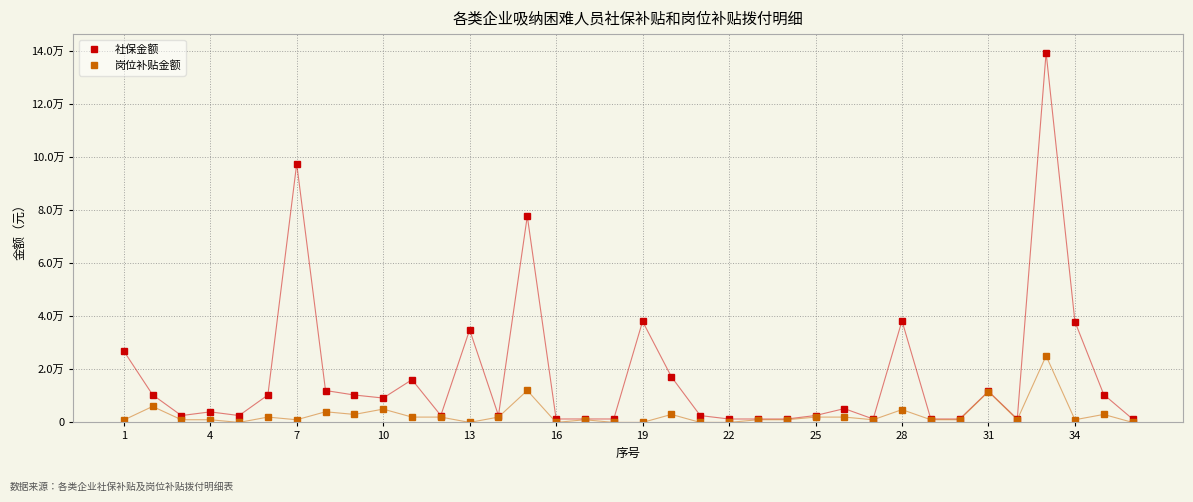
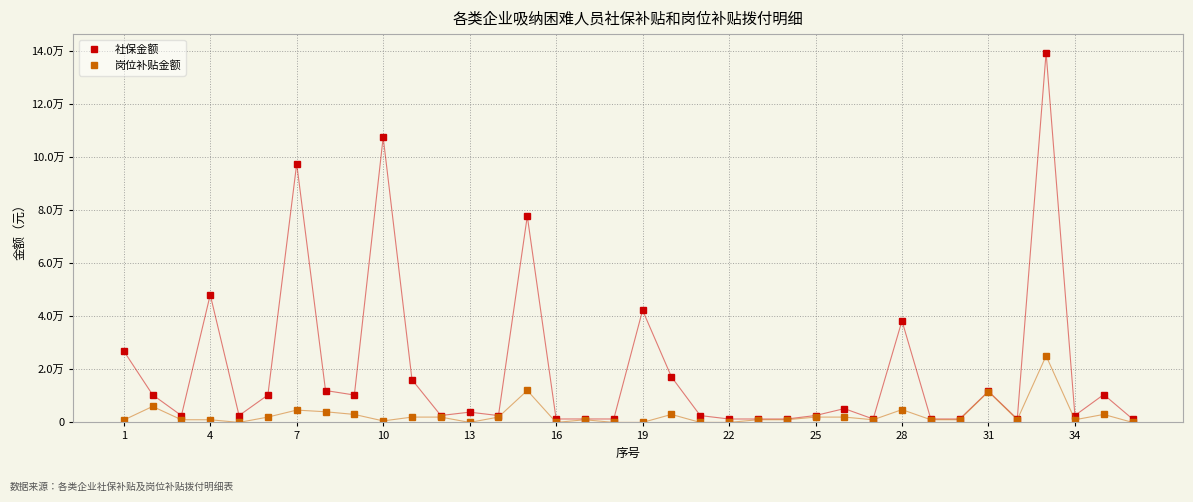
  {
    "社保金额": {
      "1": "2.7万",
-     "4": "0.4万",
+     "4": "4.8万",
      "7": "9.8万",
-     "10": "0.9万",
-     "13": "3.5万",
+     "10": "10.8万",
+     "13": "0.4万",
      "16": "0.1万",
-     "19": "3.8万",
+     "19": "4.2万",
      "22": "0.1万",
      "28": "3.8万",
-     "34": "3.8万"
+     "34": "0.3万"
    },
    "岗位补贴金额": {
      "1": "0.1万",
      "4": "0.1万",
-     "7": "0.1万",
-     "10": "0.5万",
+     "7": "0.5万",
+     "10": "0.1万",
      "13": "0.0万",
      "16": "0.0万",
      "19": "0.0万",
      "22": "0.0万",
      "28": "0.5万",
      "34": "0.1万"
    }
  }
